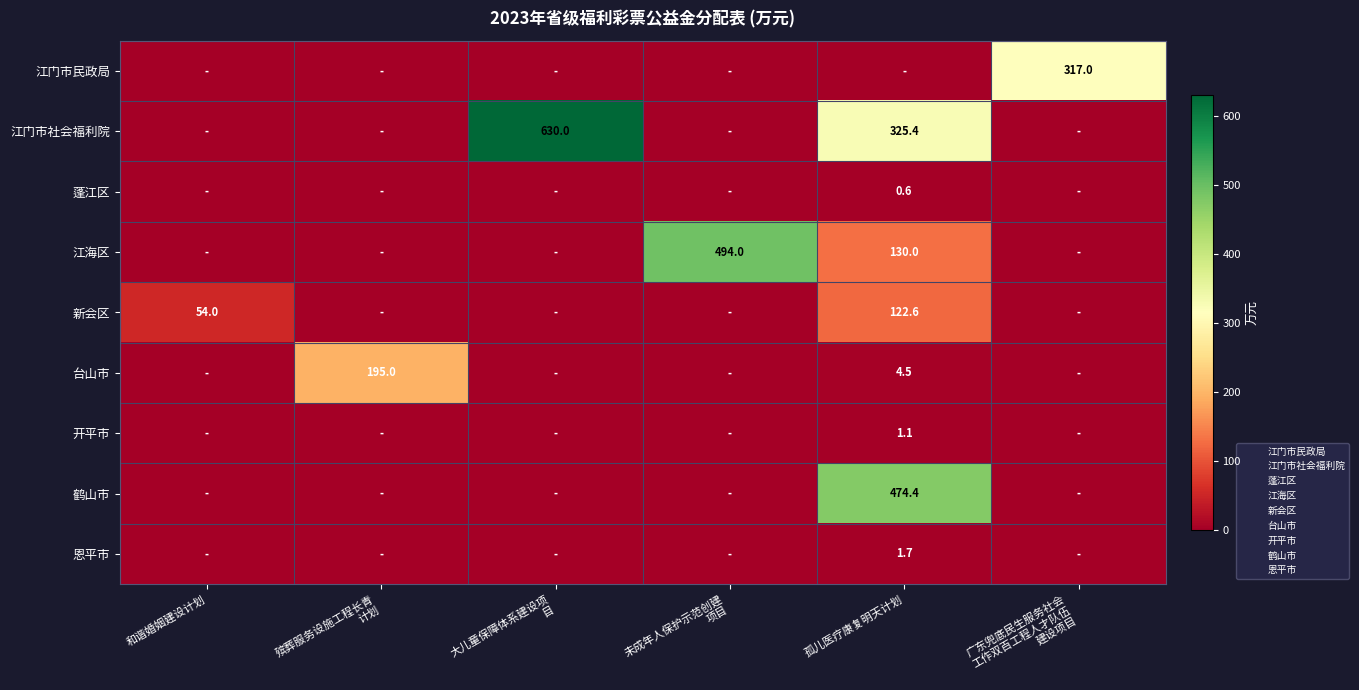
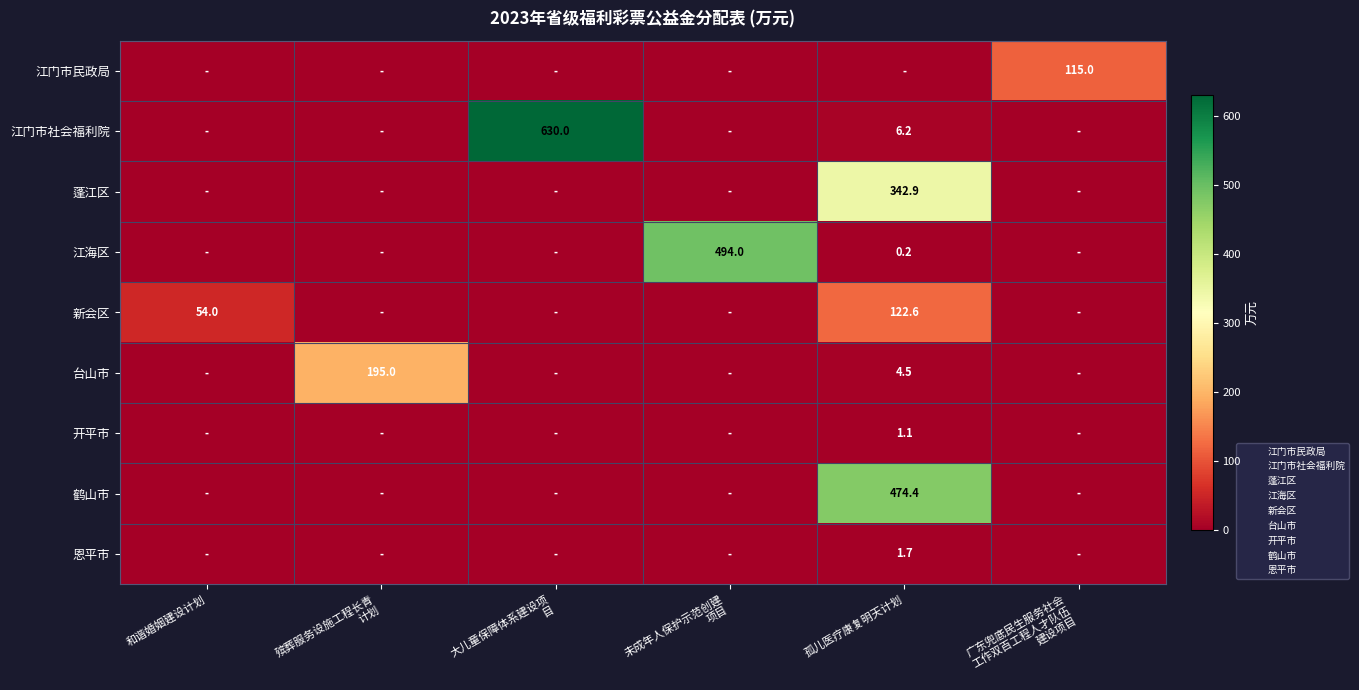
  {
    "江门市民政局": {
-     "广东兜底民生服务社会 工作双百工程人才队伍 建设项目": 317.0
+     "广东兜底民生服务社会 工作双百工程人才队伍 建设项目": 115.0
    },
    "江门市社会福利院": {
      "大儿童保障体系建设项 目": 630.0,
-     "孤儿医疗康复明天计划": 325.4
+     "孤儿医疗康复明天计划": 6.2
    },
    "蓬江区": {
-     "孤儿医疗康复明天计划": 0.6
+     "孤儿医疗康复明天计划": 342.9
    },
    "江海区": {
      "未成年人保护示范创建 项目": 494.0,
-     "孤儿医疗康复明天计划": 130.0
+     "孤儿医疗康复明天计划": 0.2
    },
    "新会区": {
      "和谐婚姻建设计划": 54.0,
      "孤儿医疗康复明天计划": 122.6
    },
    "台山市": {
      "殡葬服务设施工程长青 计划": 195.0,
      "孤儿医疗康复明天计划": 4.5
    },
    "开平市": {
      "孤儿医疗康复明天计划": 1.1
    },
    "鹤山市": {
      "孤儿医疗康复明天计划": 474.4
    },
    "恩平市": {
      "孤儿医疗康复明天计划": 1.7
    }
  }
